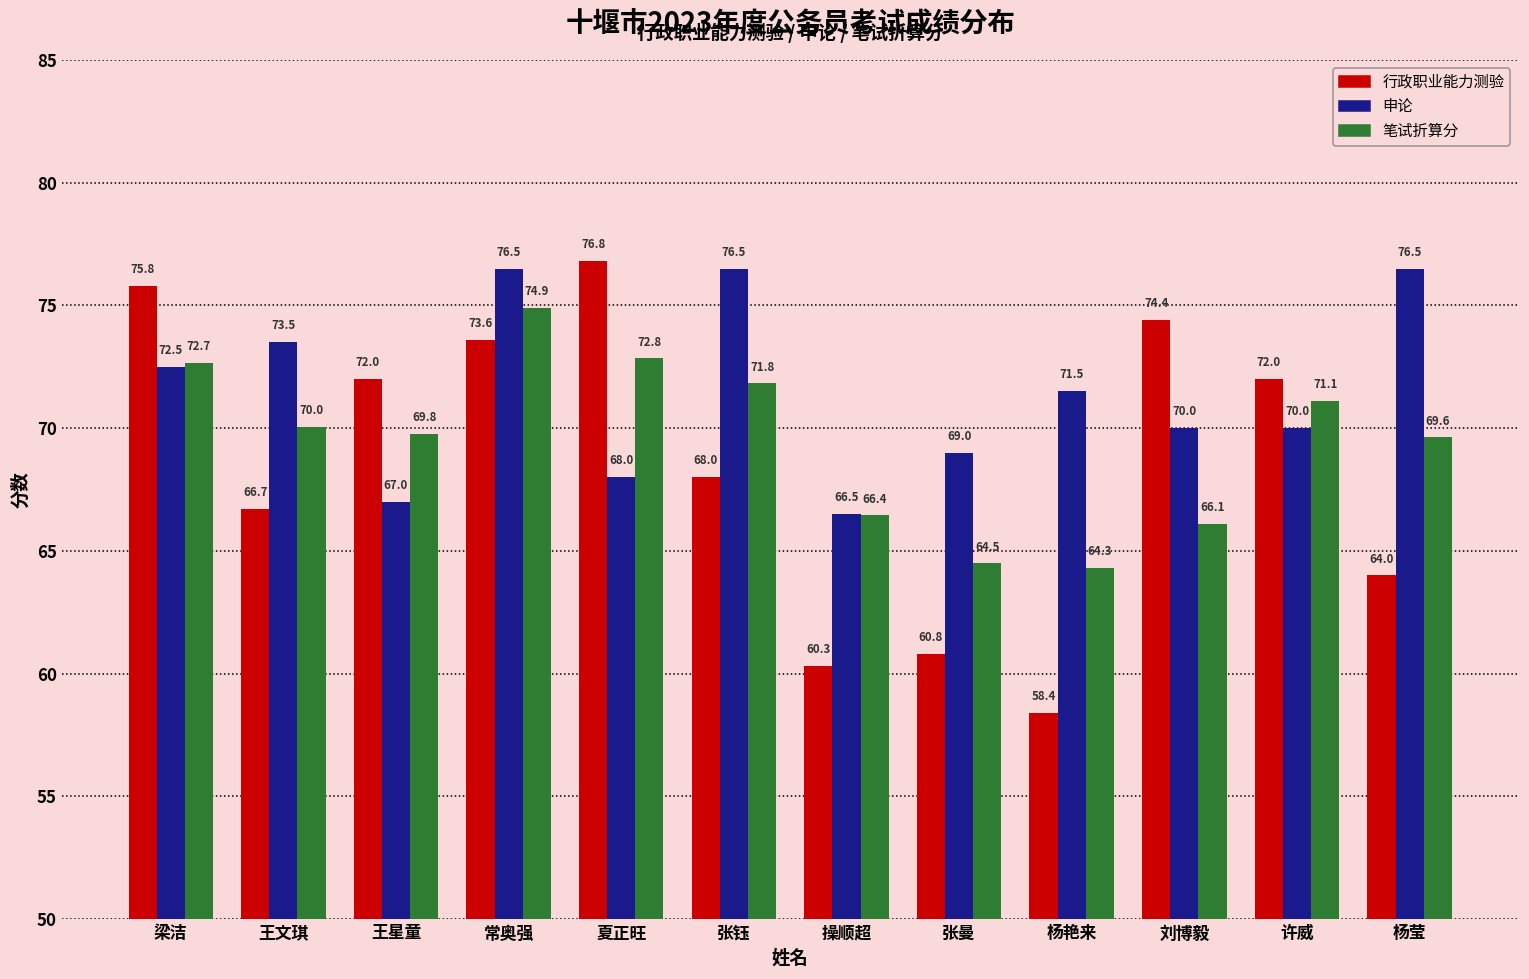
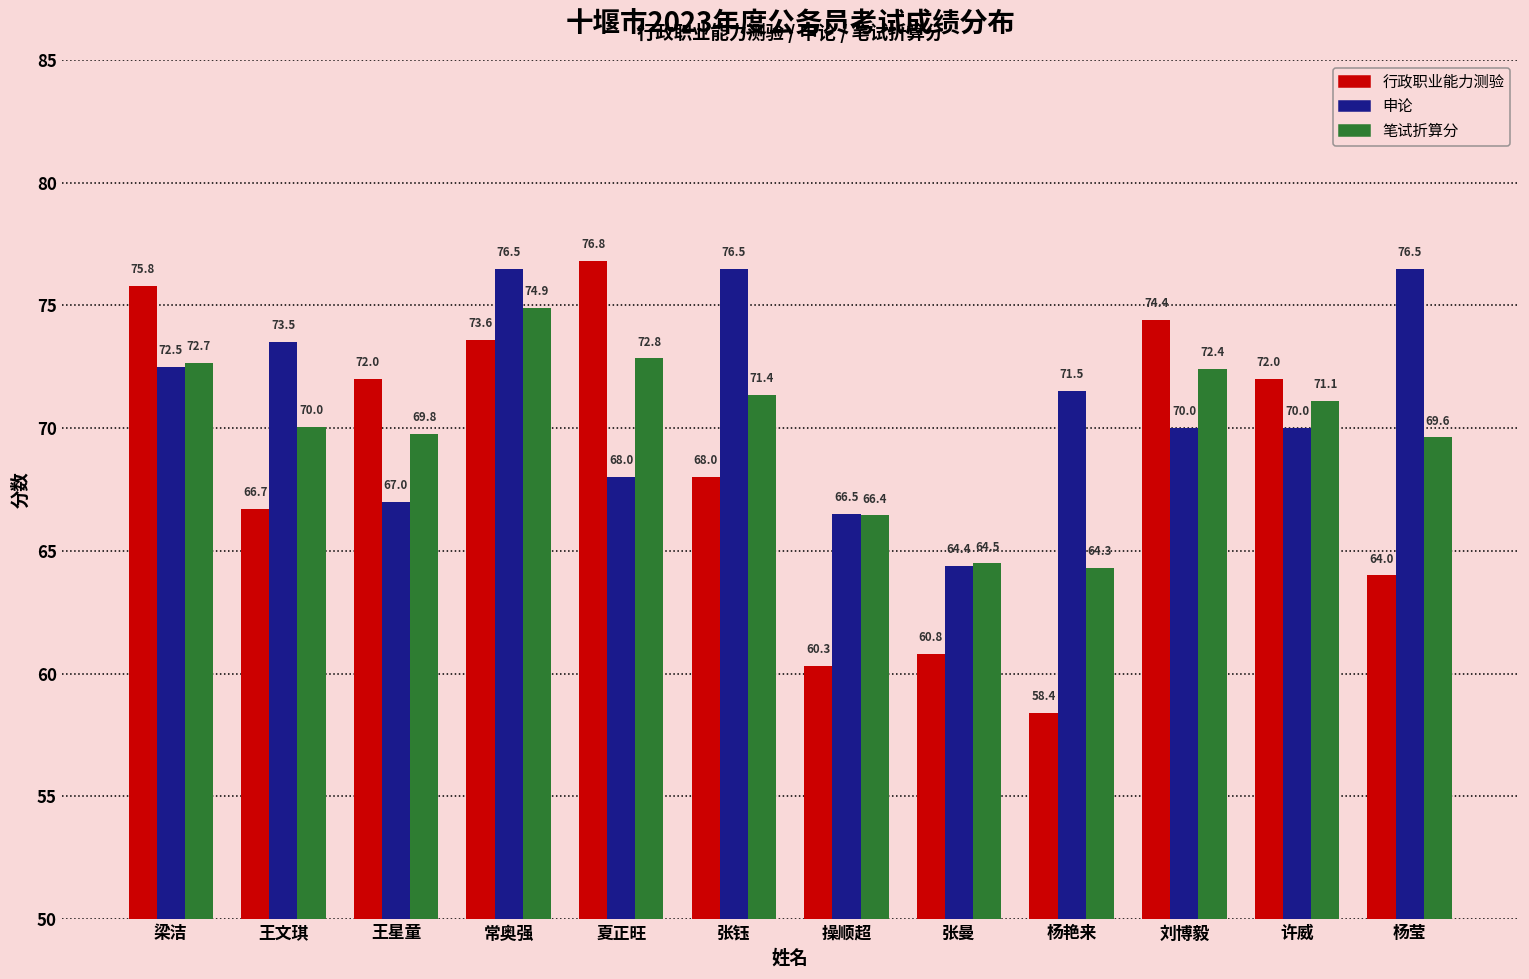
  {
    "行政职业能力测验": {
      "梁洁": 75.8,
      "王文琪": 66.7,
      "王星童": 72.0,
      "常奥强": 73.6,
      "夏正旺": 76.8,
      "张钰": 68.0,
      "操顺超": 60.3,
      "张曼": 60.8,
      "杨艳来": 58.4,
      "刘博毅": 74.4,
      "许威": 72.0,
      "杨莹": 64.0
    },
    "申论": {
      "梁洁": 72.5,
      "王文琪": 73.5,
      "王星童": 67.0,
      "常奥强": 76.5,
      "夏正旺": 68.0,
      "张钰": 76.5,
      "操顺超": 66.5,
-     "张曼": 69.0,
+     "张曼": 64.4,
      "杨艳来": 71.5,
      "刘博毅": 70.0,
      "许威": 70.0,
      "杨莹": 76.5
    },
    "笔试折算分": {
      "梁洁": 72.7,
      "王文琪": 70.0,
      "王星童": 69.8,
      "常奥强": 74.9,
      "夏正旺": 72.8,
-     "张钰": 71.8,
+     "张钰": 71.4,
      "操顺超": 66.4,
      "张曼": 64.5,
      "杨艳来": 64.3,
-     "刘博毅": 66.1,
+     "刘博毅": 72.4,
      "许威": 71.1,
      "杨莹": 69.6
    }
  }
